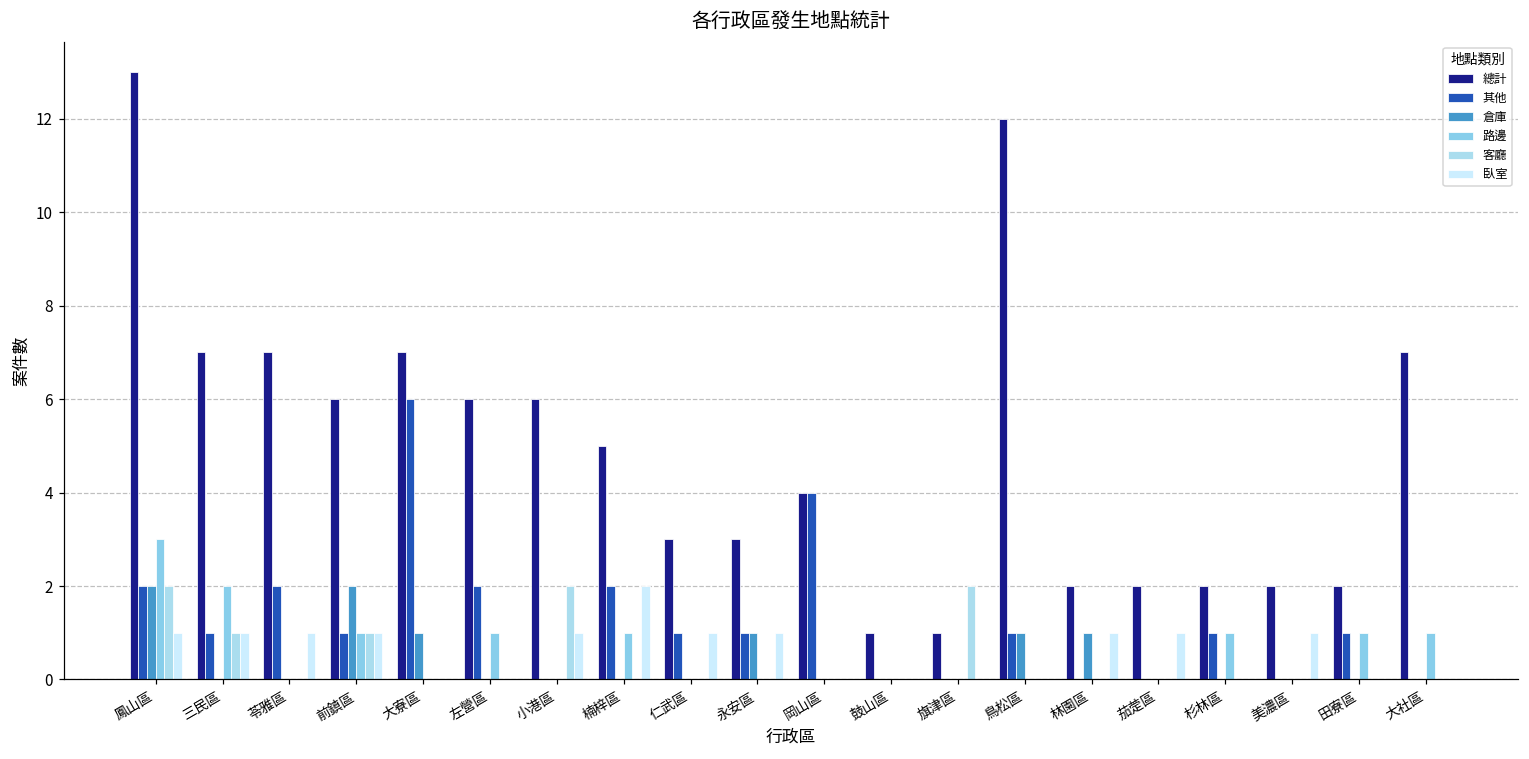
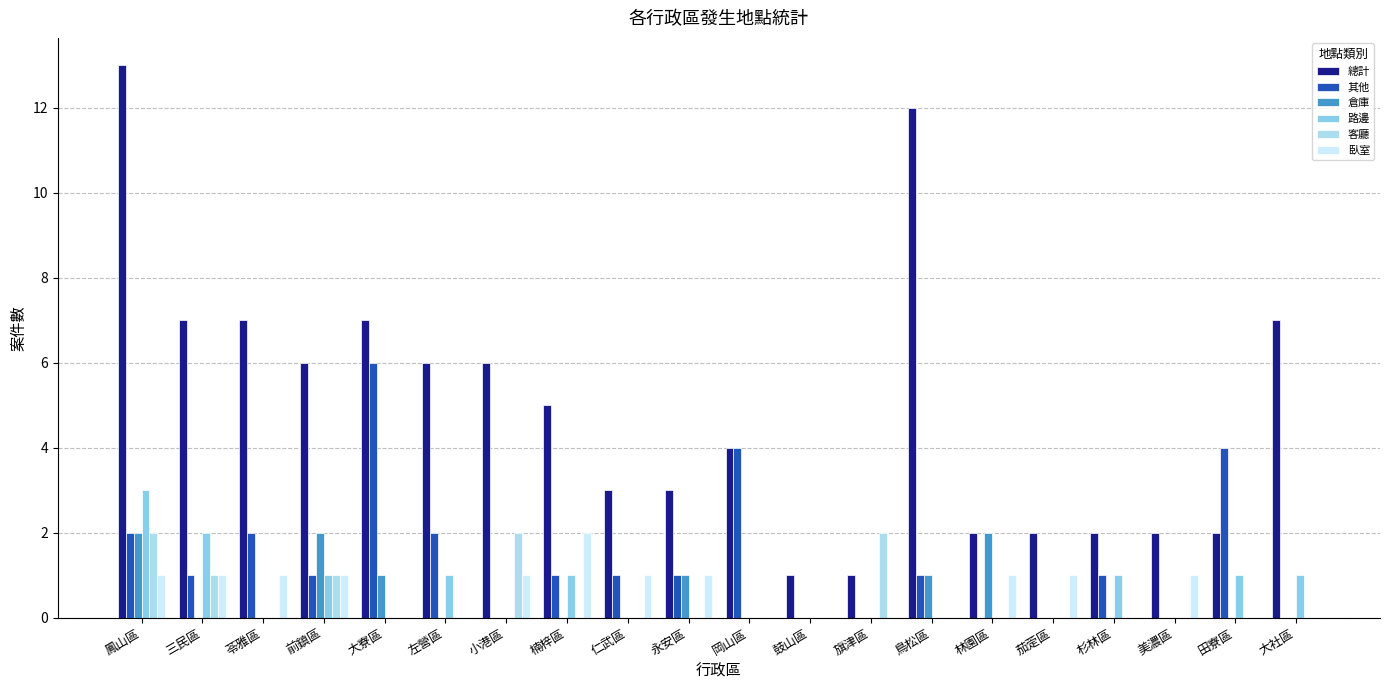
  {
    "總計": {
      "鳳山區": 13,
      "三民區": 7,
      "苓雅區": 7,
      "前鎮區": 6,
      "大寮區": 7,
      "左營區": 6,
      "小港區": 6,
      "楠梓區": 5,
      "仁武區": 3,
      "永安區": 3,
      "岡山區": 4,
      "鼓山區": 1,
      "旗津區": 1,
      "鳥松區": 12,
      "林園區": 2,
      "茄萣區": 2,
      "杉林區": 2,
      "美濃區": 2,
      "田寮區": 2,
      "大社區": 7
    },
    "其他": {
      "鳳山區": 2,
      "三民區": 1,
      "苓雅區": 2,
      "前鎮區": 1,
      "大寮區": 6,
      "左營區": 2,
      "小港區": 0,
-     "楠梓區": 2,
+     "楠梓區": 1,
      "仁武區": 1,
      "永安區": 1,
      "岡山區": 4,
      "鼓山區": 0,
      "旗津區": 0,
      "鳥松區": 1,
      "林園區": 0,
      "茄萣區": 0,
      "杉林區": 1,
      "美濃區": 0,
-     "田寮區": 1,
+     "田寮區": 4,
      "大社區": 0
    },
    "倉庫": {
      "鳳山區": 2,
      "三民區": 0,
      "苓雅區": 0,
      "前鎮區": 2,
      "大寮區": 1,
      "左營區": 0,
      "小港區": 0,
      "楠梓區": 0,
      "仁武區": 0,
      "永安區": 1,
      "岡山區": 0,
      "鼓山區": 0,
      "旗津區": 0,
      "鳥松區": 1,
-     "林園區": 1,
+     "林園區": 2,
      "茄萣區": 0,
      "杉林區": 0,
      "美濃區": 0,
      "田寮區": 0,
      "大社區": 0
    }
  }
